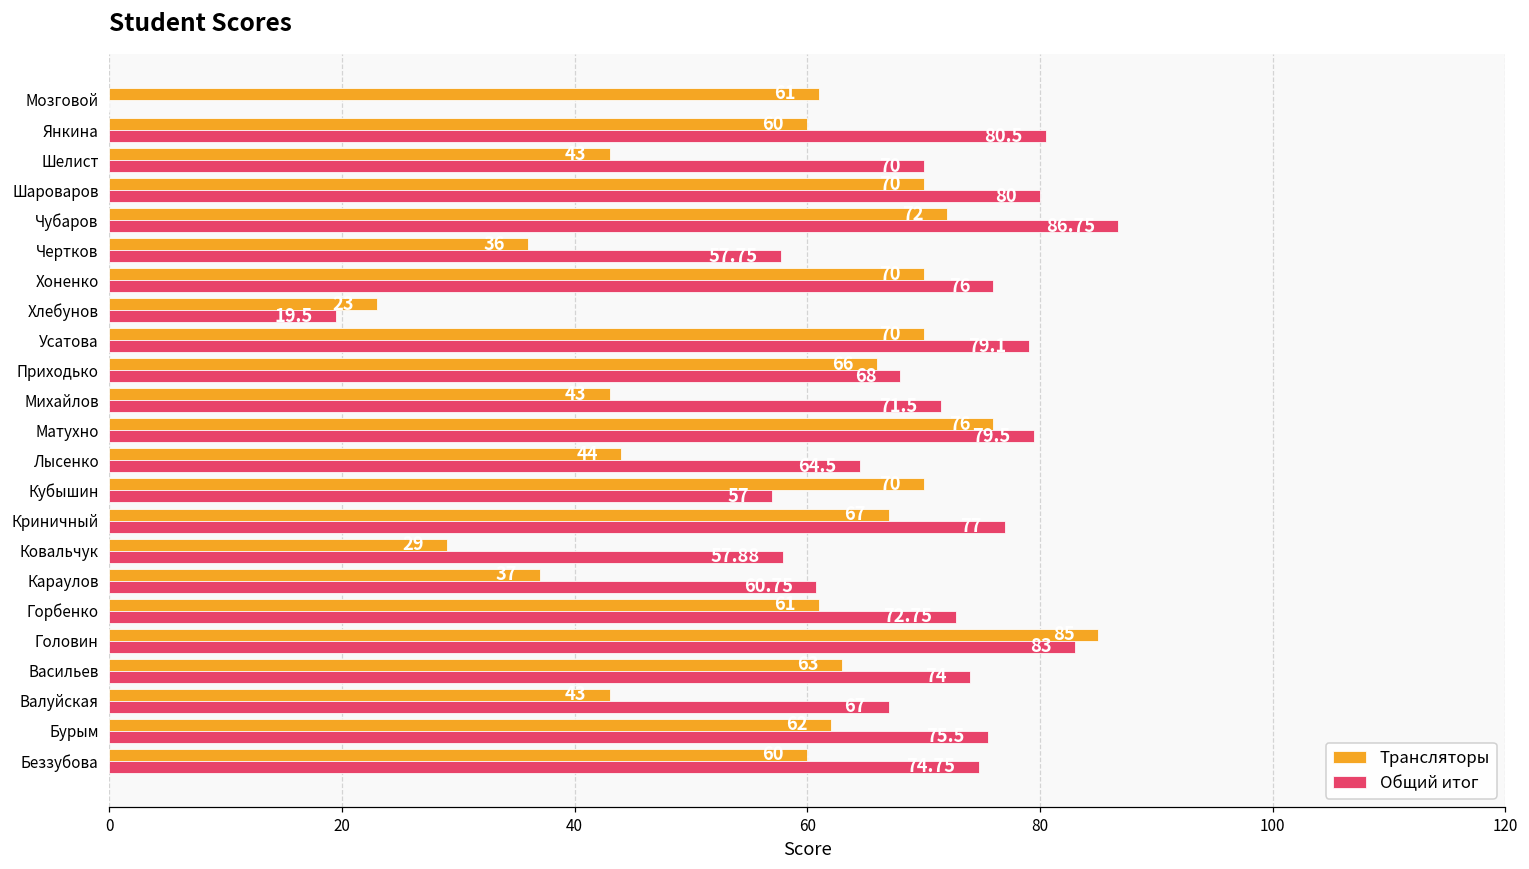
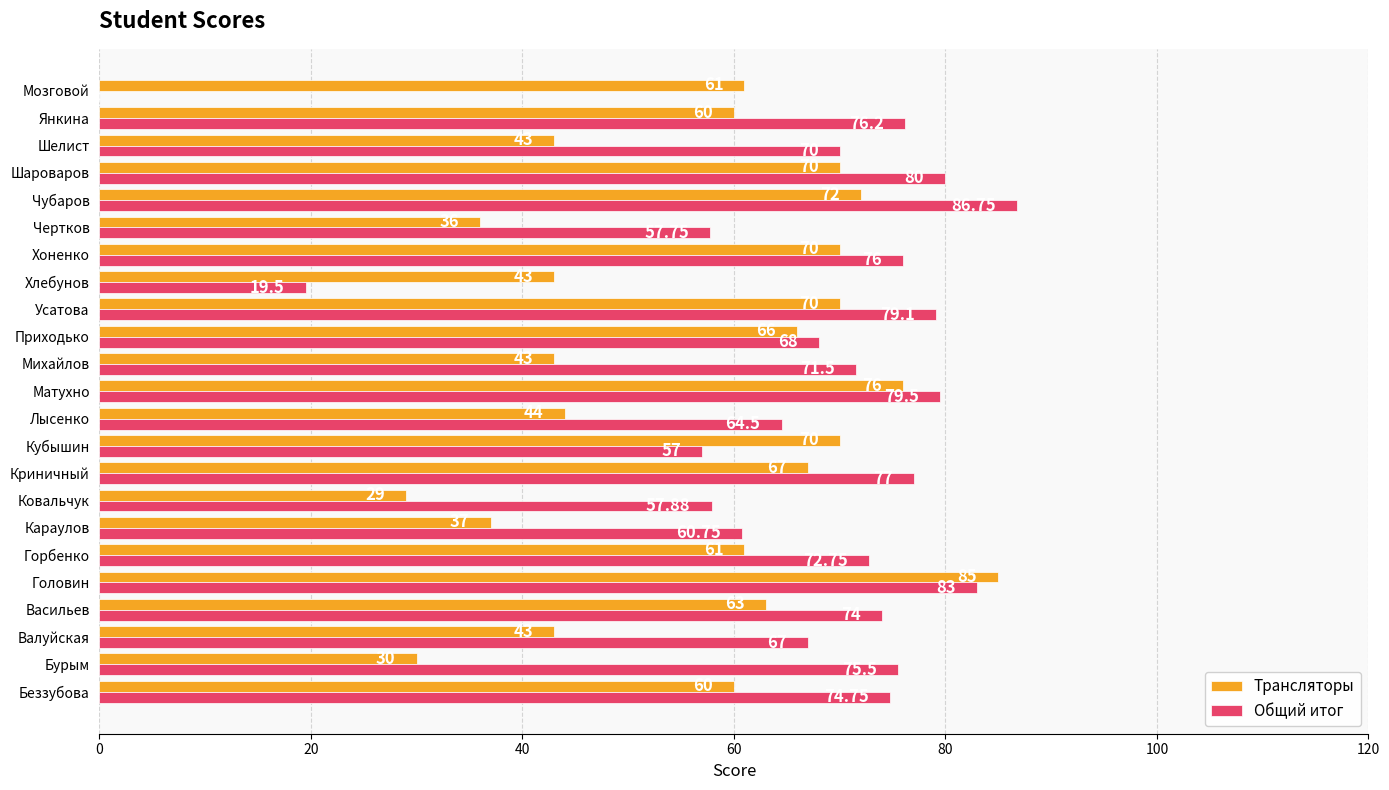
  {
    "Трансляторы": {
      "Янкина": 60,
      "Шелист": 43,
      "Шароваров": 70,
      "Чубаров": 72,
      "Чертков": 36,
      "Хоненко": 70,
-     "Хлебунов": 23,
+     "Хлебунов": 43,
      "Усатова": 70,
      "Приходько": 66,
      "Михайлов": 43,
      "Матухно": 76,
      "Лысенко": 44,
      "Криничный": 67,
      "Ковальчук": 29,
      "Караулов": 37,
      "Горбенко": 61,
      "Головин": 85,
      "Васильев": 63,
      "Валуйская": 43,
-     "Бурым": 62,
+     "Бурым": 30,
      "Беззубова": 60
    },
    "Общий итог": {
      "Мозговой": 0.0,
-     "Янкина": 80.5,
+     "Янкина": 76.2,
      "Шароваров": 80.0,
      "Чубаров": 86.8,
      "Чертков": 57.8,
      "Хоненко": 76.0,
      "Усатова": 79.1,
      "Михайлов": 71.5,
      "Лысенко": 64.5,
      "Криничный": 77.0,
      "Ковальчук": 57.9,
      "Горбенко": 72.8,
      "Васильев": 74.0,
      "Валуйская": 67.0,
      "Бурым": 75.5,
      "Беззубова": 74.8
    }
  }
